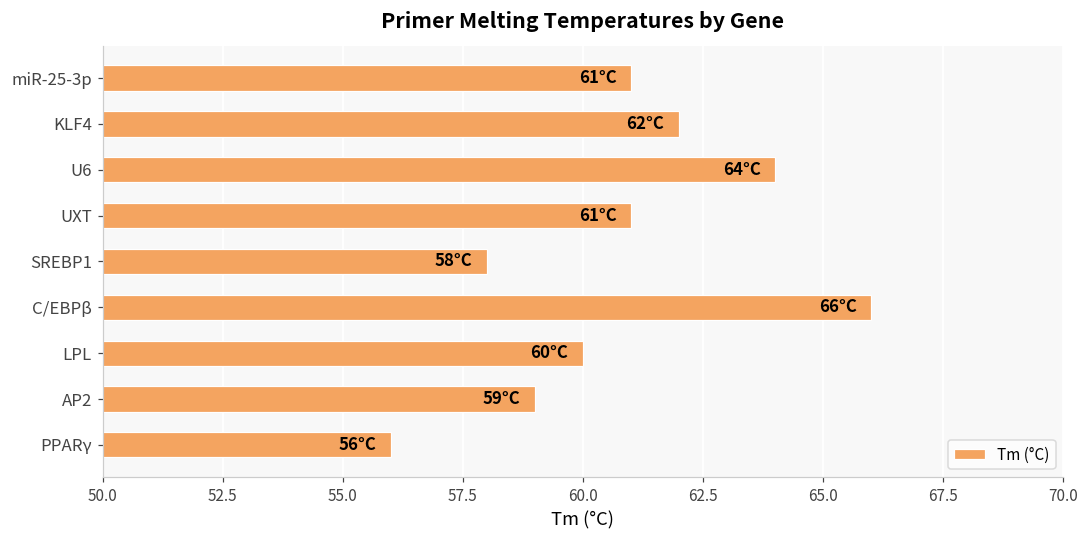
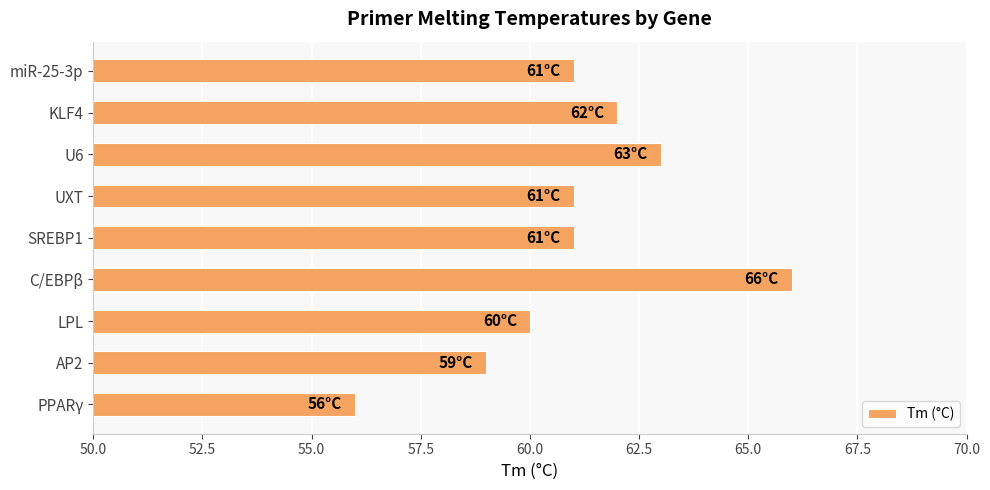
  {
    "miR-25-3p": "61°C",
    "KLF4": "62°C",
-   "U6": "64°C",
+   "U6": "63°C",
    "UXT": "61°C",
-   "SREBP1": "58°C",
+   "SREBP1": "61°C",
    "C/EBPβ": "66°C",
    "LPL": "60°C",
    "AP2": "59°C",
    "PPARγ": "56°C"
  }
